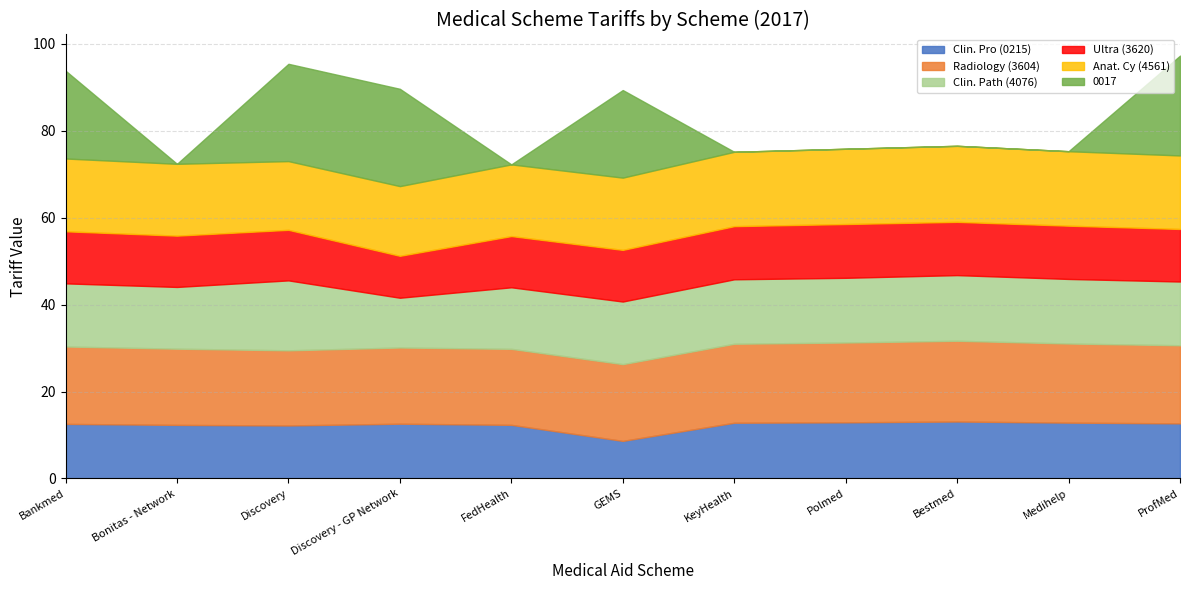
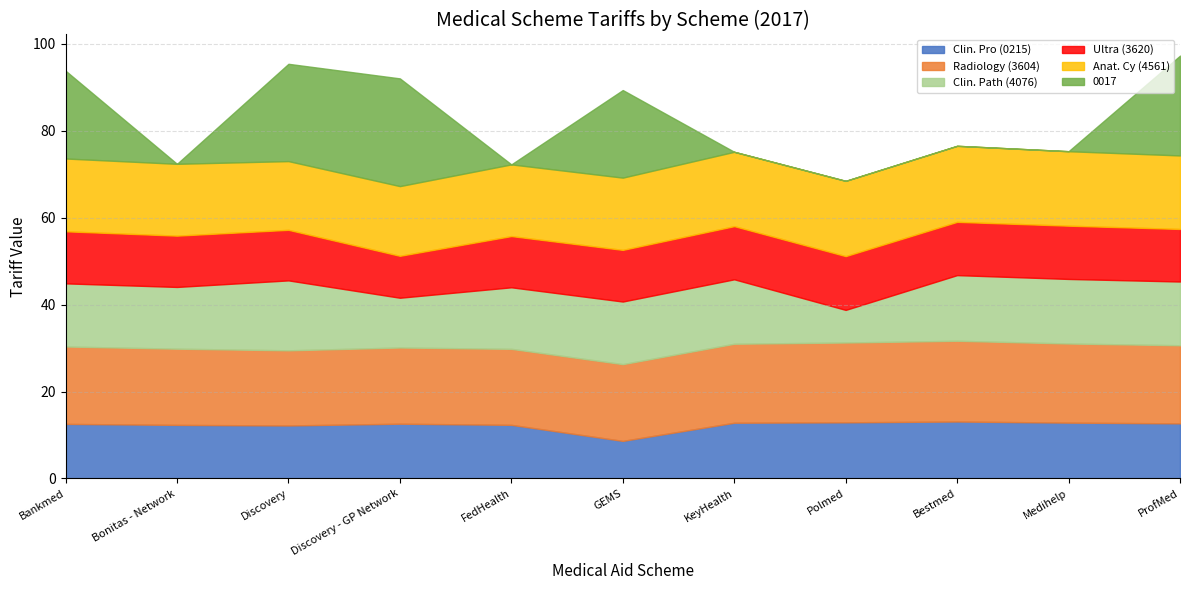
  {
    "Clin. Pro (0215)": {
      "Bankmed": 13,
      "Bonitas - Network": 12,
      "Discovery": 12,
      "Discovery - GP Network": 13,
      "FedHealth": 12,
      "GEMS": 9,
      "KeyHealth": 13,
      "Polmed": 13,
      "Bestmed": 13,
      "Medihelp": 13,
      "ProfMed": 13
    },
    "Radiology (3604)": {
      "Bankmed": 18,
      "Bonitas - Network": 18,
      "Discovery": 17,
      "Discovery - GP Network": 18,
      "FedHealth": 17,
      "GEMS": 18,
      "KeyHealth": 18,
      "Polmed": 18,
      "Bestmed": 19,
      "Medihelp": 18,
      "ProfMed": 18
    },
    "Clin. Path (4076)": {
      "Bankmed": 15,
      "Bonitas - Network": 14,
      "Discovery": 16,
      "Discovery - GP Network": 11,
      "FedHealth": 14,
      "GEMS": 14,
      "KeyHealth": 15,
-     "Polmed": 15,
+     "Polmed": 8,
      "Bestmed": 15,
      "Medihelp": 15,
      "ProfMed": 15
    },
    "Ultra (3620)": {
      "Bankmed": 12,
      "Bonitas - Network": 12,
      "Discovery": 12,
      "Discovery - GP Network": 10,
      "FedHealth": 12,
      "GEMS": 12,
      "KeyHealth": 12,
      "Polmed": 12,
      "Bestmed": 12,
      "Medihelp": 12,
      "ProfMed": 12
    },
    "Anat. Cy (4561)": {
      "Bankmed": 17,
      "Discovery": 16,
      "Discovery - GP Network": 16,
      "GEMS": 17,
      "ProfMed": 17
    },
    "0017": {
      "Bankmed": 20,
      "Discovery": 22,
-     "Discovery - GP Network": 22,
+     "Discovery - GP Network": 25,
      "GEMS": 20,
      "ProfMed": 23
    }
  }
